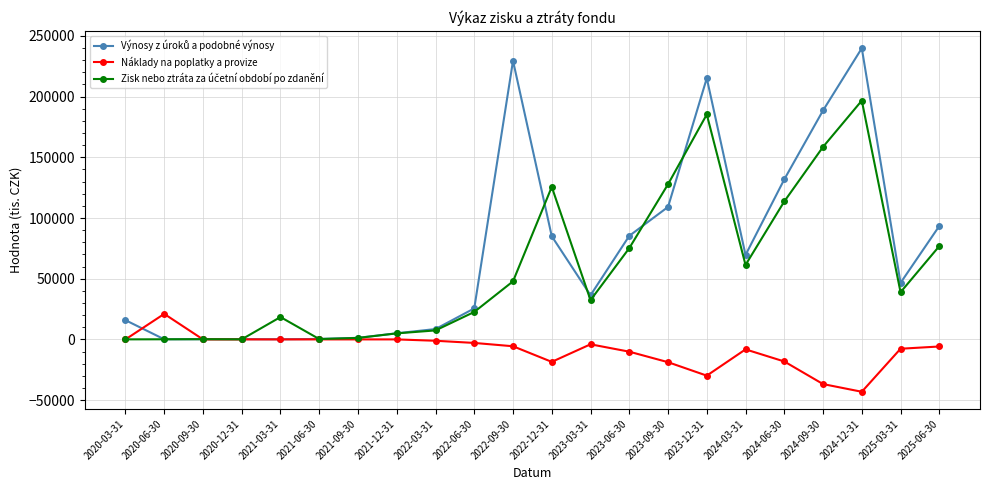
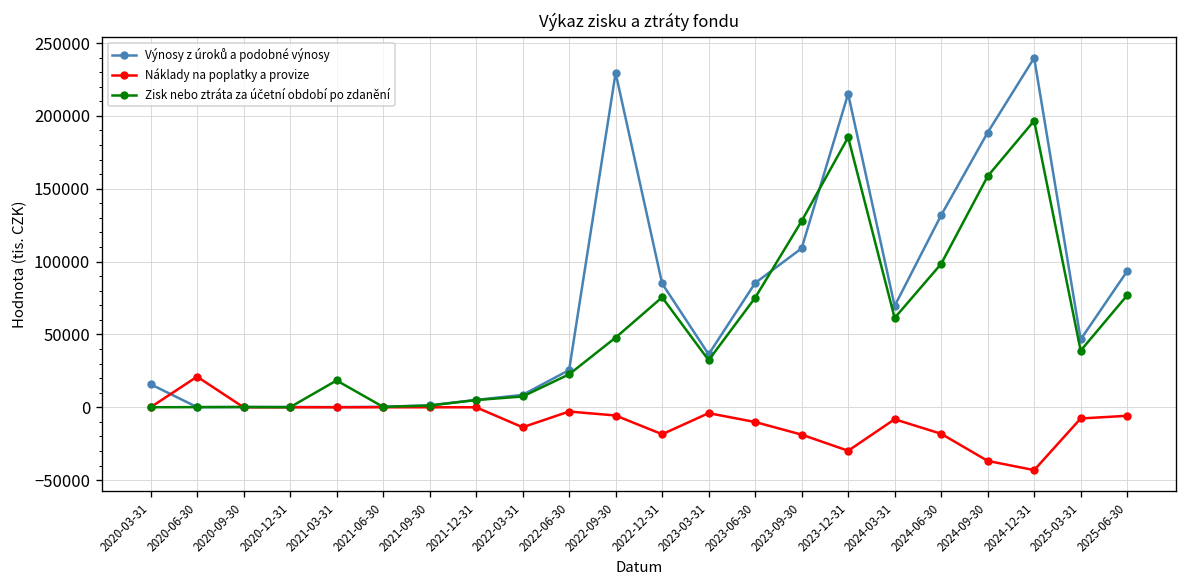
  {
    "Výnosy z úroků a podobné výnosy": {
      "2020-03-31": 16000,
      "2022-06-30": 26000,
      "2022-09-30": 230000,
      "2022-12-31": 85000,
      "2023-03-31": 36000,
      "2023-06-30": 85000,
      "2023-09-30": 109000,
      "2023-12-31": 215000,
      "2024-03-31": 70000,
      "2024-06-30": 132000,
      "2024-09-30": 189000,
      "2024-12-31": 240000,
      "2025-03-31": 47000,
      "2025-06-30": 93000
    },
    "Náklady na poplatky a provize": {
      "2020-06-30": 21000,
      "2021-12-31": 0,
-     "2022-03-31": -1000,
+     "2022-03-31": -14000,
      "2022-06-30": -3000,
      "2022-09-30": -6000,
      "2022-12-31": -19000,
      "2023-03-31": -4000,
      "2023-06-30": -10000,
      "2023-09-30": -19000,
      "2023-12-31": -30000,
      "2024-03-31": -8000,
      "2024-06-30": -18000,
      "2024-09-30": -37000,
      "2024-12-31": -43000,
      "2025-03-31": -8000,
      "2025-06-30": -6000
    },
    "Zisk nebo ztráta za účetní období po zdanění": {
      "2021-03-31": 18000,
      "2022-06-30": 23000,
      "2022-09-30": 48000,
-     "2022-12-31": 126000,
+     "2022-12-31": 75000,
      "2023-03-31": 32000,
      "2023-06-30": 75000,
      "2023-09-30": 128000,
      "2023-12-31": 185000,
      "2024-03-31": 61000,
-     "2024-06-30": 114000,
+     "2024-06-30": 98000,
      "2024-09-30": 159000,
      "2024-12-31": 197000,
      "2025-03-31": 39000,
      "2025-06-30": 77000
    }
  }
